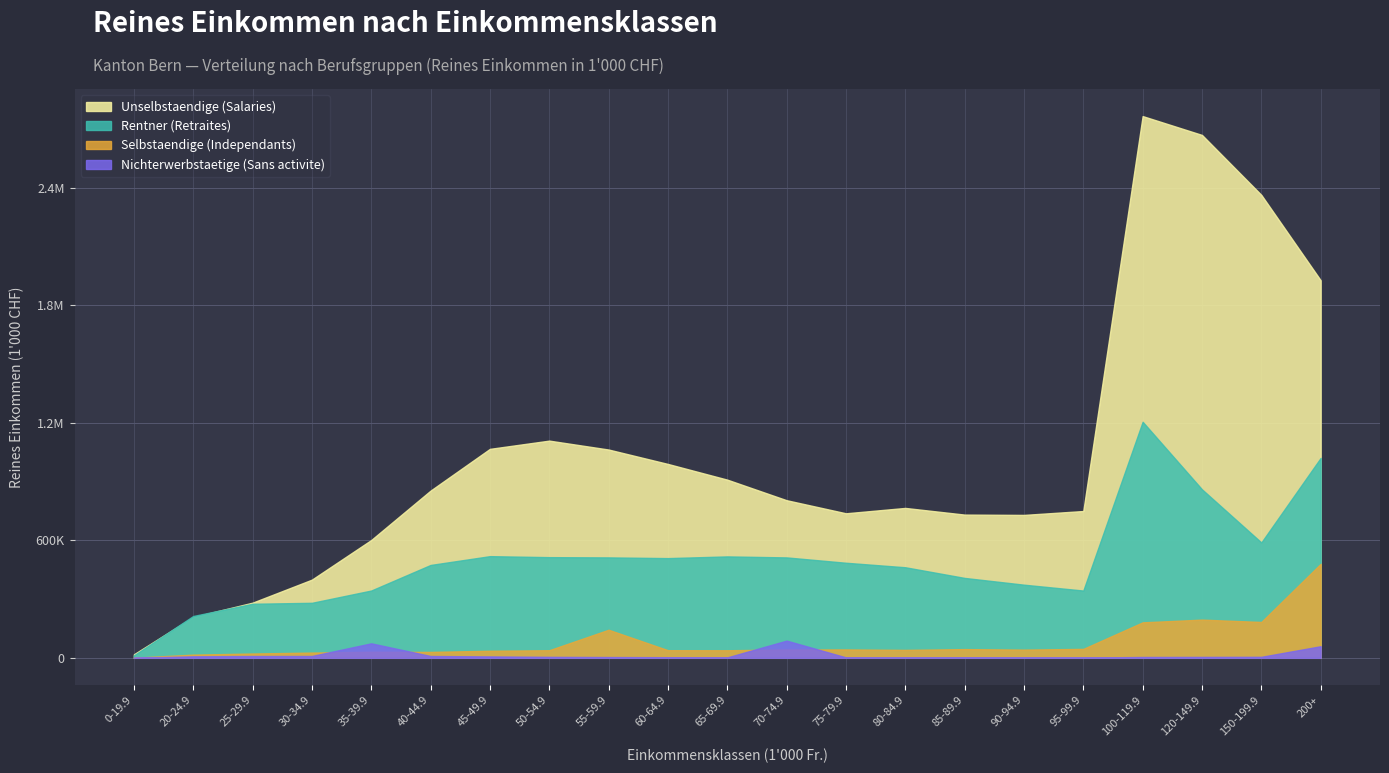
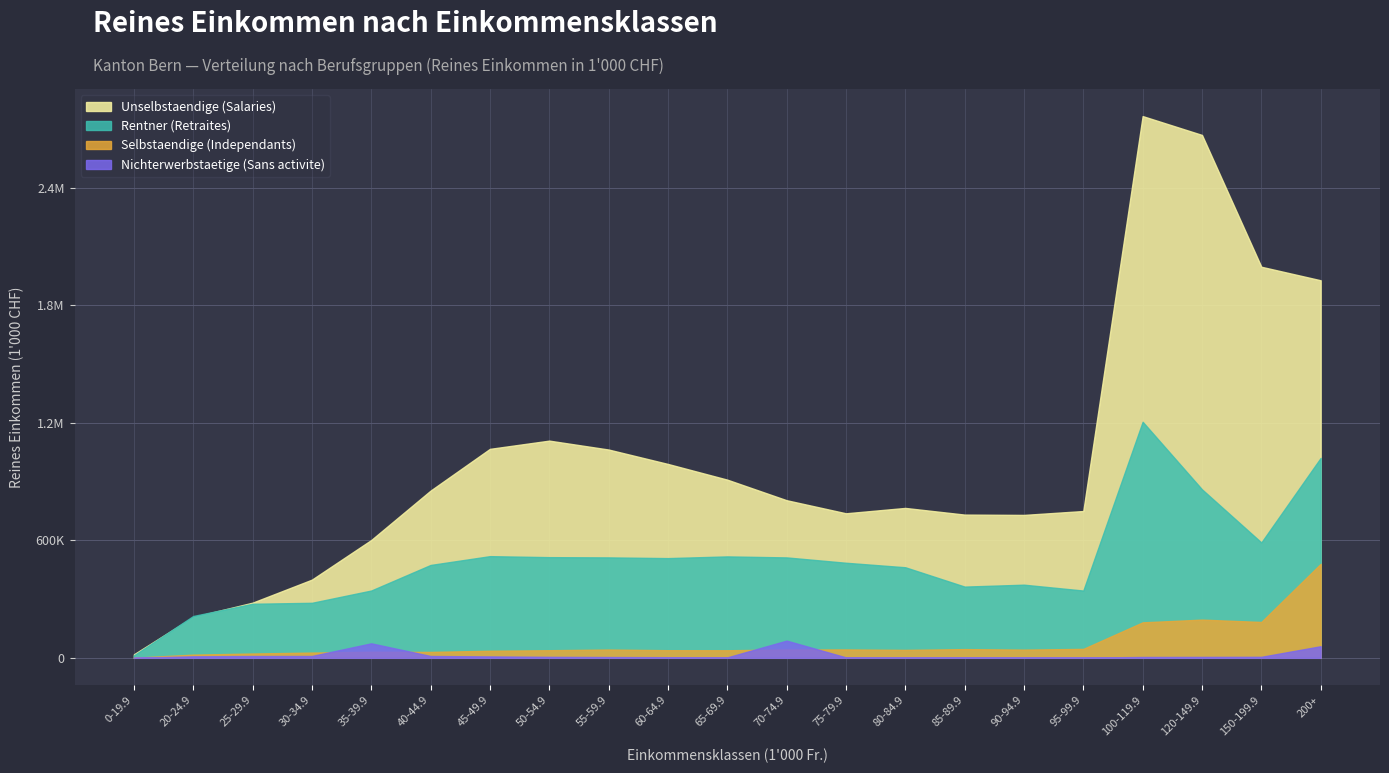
  {
    "Unselbstaendige (Salaries)": {
      "30-34.9": 400000,
      "35-39.9": 600000,
      "40-44.9": 850000,
      "45-49.9": 1070000,
      "50-54.9": 1110000,
      "55-59.9": 1060000,
      "60-64.9": 990000,
      "65-69.9": 910000,
      "70-74.9": 800000,
      "75-79.9": 740000,
      "80-84.9": 770000,
      "85-89.9": 730000,
      "90-94.9": 730000,
      "95-99.9": 750000,
      "100-119.9": 2770000,
      "120-149.9": 2670000,
-     "150-199.9": 2360000,
+     "150-199.9": 2000000,
      "200+": 1930000
    },
    "Rentner (Retraites)": {
      "30-34.9": 280000,
      "35-39.9": 340000,
      "40-44.9": 470000,
      "45-49.9": 520000,
      "50-54.9": 510000,
      "55-59.9": 510000,
      "60-64.9": 510000,
      "65-69.9": 520000,
      "70-74.9": 510000,
      "75-79.9": 490000,
      "80-84.9": 460000,
-     "85-89.9": 410000,
+     "85-89.9": 360000,
      "90-94.9": 370000,
      "95-99.9": 340000,
      "100-119.9": 1210000,
      "120-149.9": 860000,
      "150-199.9": 590000,
      "200+": 1020000
    },
    "Selbstaendige (Independants)": {
      "30-34.9": 30000,
      "35-39.9": 30000,
      "40-44.9": 30000,
      "45-49.9": 40000,
      "50-54.9": 40000,
-     "55-59.9": 140000,
+     "55-59.9": 40000,
      "60-64.9": 40000,
      "65-69.9": 40000,
      "70-74.9": 40000,
      "75-79.9": 40000,
      "80-84.9": 40000,
      "85-89.9": 40000,
      "90-94.9": 40000,
      "95-99.9": 50000,
      "100-119.9": 180000,
      "120-149.9": 200000,
      "150-199.9": 180000,
      "200+": 480000
    },
    "Nichterwerbstaetige (Sans activite)": {
      "35-39.9": 70000,
      "70-74.9": 90000,
      "200+": 60000
    }
  }
